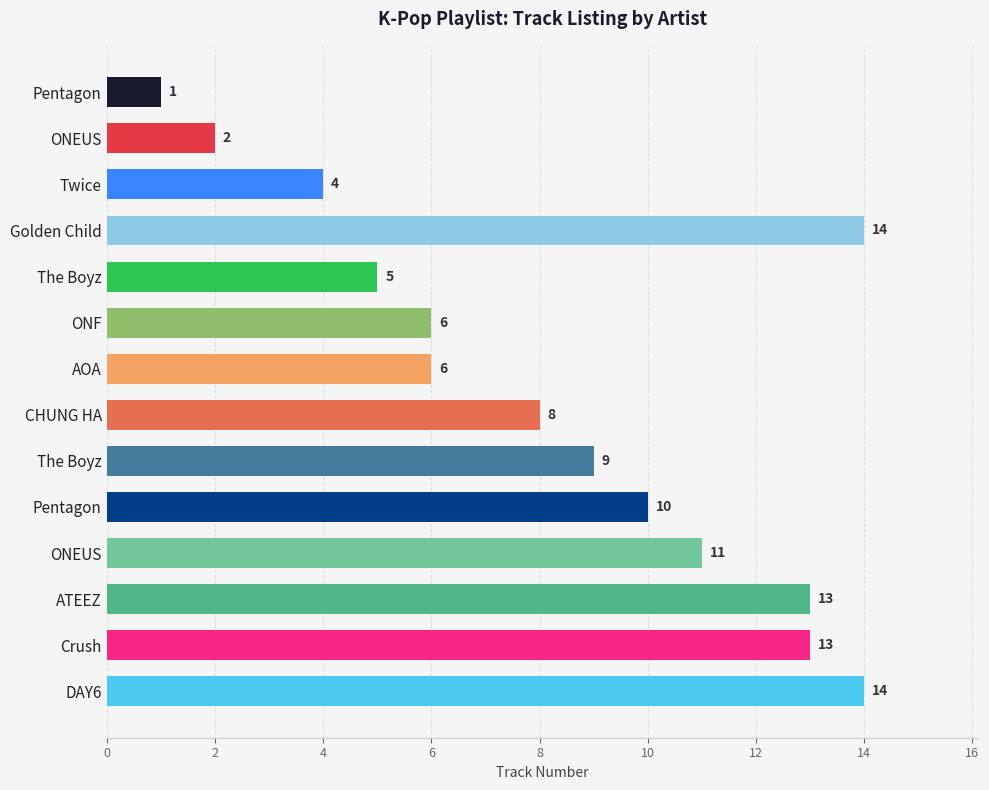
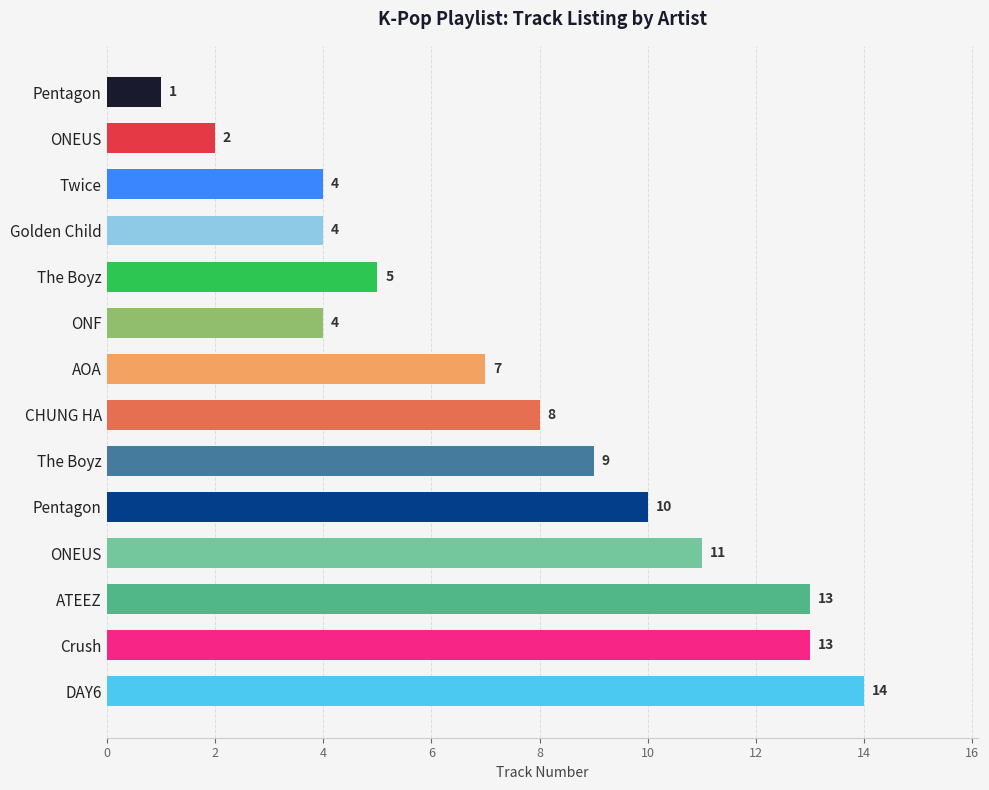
  {
    "Twice": 4,
-   "Golden Child": 14,
-   "ONF": 6,
-   "AOA": 6,
+   "Golden Child": 4,
+   "ONF": 4,
+   "AOA": 7,
    "CHUNG HA": 8,
    "ATEEZ": 13,
    "Crush": 13,
    "DAY6": 14
  }
